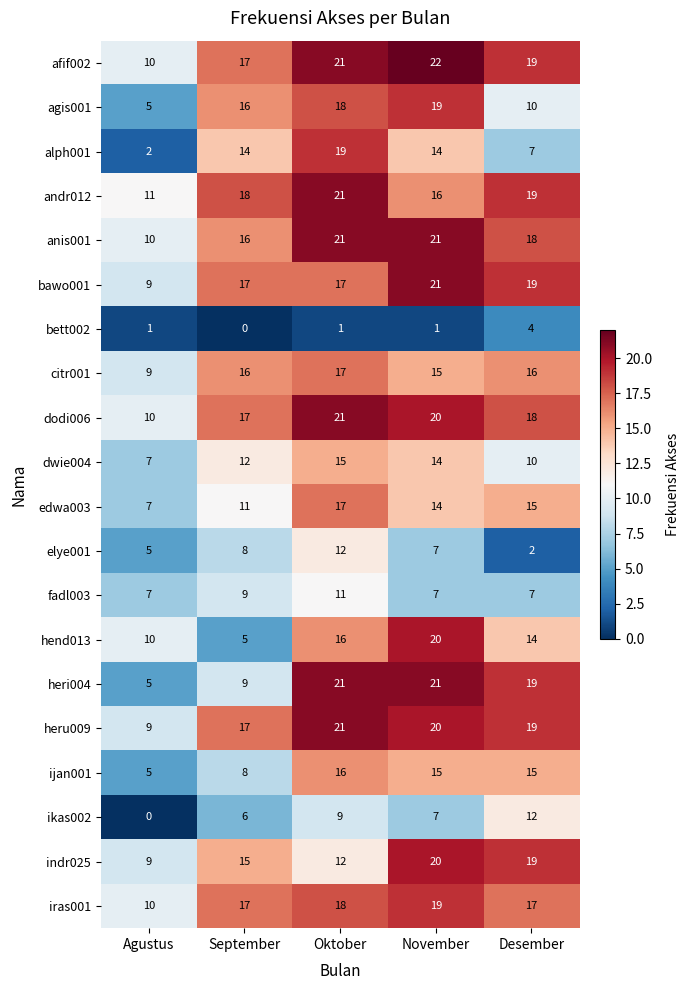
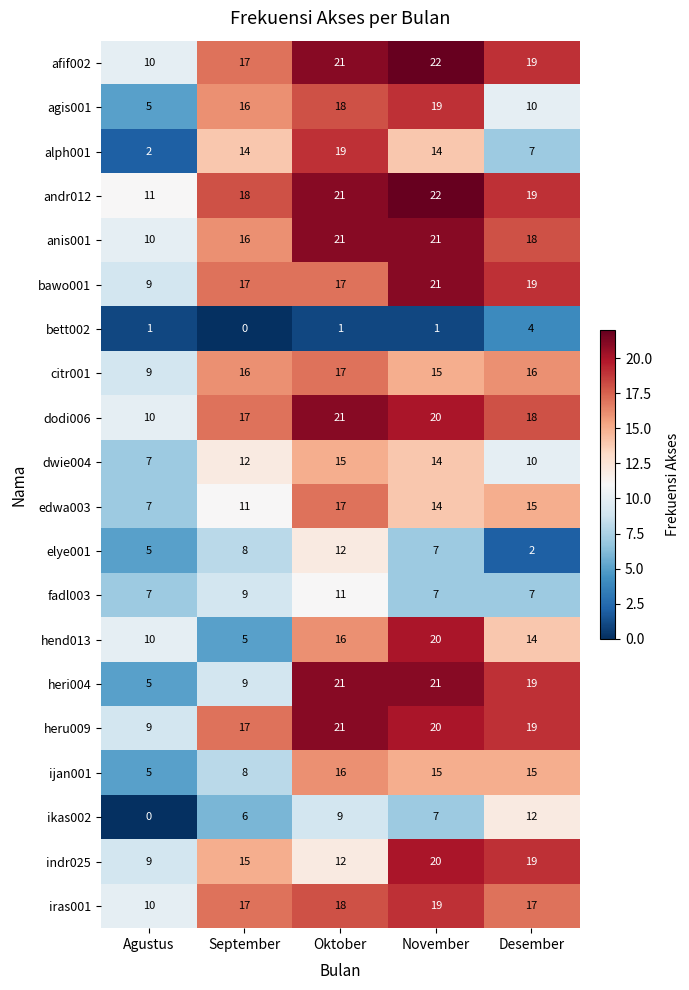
  {
    "afif002": {
      "Agustus": 10,
      "September": 17,
      "Oktober": 21,
      "November": 22,
      "Desember": 19
    },
    "agis001": {
      "Agustus": 5,
      "September": 16,
      "Oktober": 18,
      "November": 19,
      "Desember": 10
    },
    "alph001": {
      "Agustus": 2,
      "September": 14,
      "Oktober": 19,
      "November": 14,
      "Desember": 7
    },
    "andr012": {
      "Agustus": 11,
      "September": 18,
      "Oktober": 21,
-     "November": 16,
+     "November": 22,
      "Desember": 19
    },
    "anis001": {
      "Agustus": 10,
      "September": 16,
      "Oktober": 21,
      "November": 21,
      "Desember": 18
    },
    "bawo001": {
      "Agustus": 9,
      "September": 17,
      "Oktober": 17,
      "November": 21,
      "Desember": 19
    },
    "bett002": {
      "Agustus": 1,
      "September": 0,
      "Oktober": 1,
      "November": 1,
      "Desember": 4
    },
    "citr001": {
      "Agustus": 9,
      "September": 16,
      "Oktober": 17,
      "November": 15,
      "Desember": 16
    },
    "dodi006": {
      "Agustus": 10,
      "September": 17,
      "Oktober": 21,
      "November": 20,
      "Desember": 18
    },
    "dwie004": {
      "Agustus": 7,
      "September": 12,
      "Oktober": 15,
      "November": 14,
      "Desember": 10
    },
    "edwa003": {
      "Agustus": 7,
      "September": 11,
      "Oktober": 17,
      "November": 14,
      "Desember": 15
    },
    "elye001": {
      "Agustus": 5,
      "September": 8,
      "Oktober": 12,
      "November": 7,
      "Desember": 2
    },
    "fadl003": {
      "Agustus": 7,
      "September": 9,
      "Oktober": 11,
      "November": 7,
      "Desember": 7
    },
    "hend013": {
      "Agustus": 10,
      "September": 5,
      "Oktober": 16,
      "November": 20,
      "Desember": 14
    },
    "heri004": {
      "Agustus": 5,
      "September": 9,
      "Oktober": 21,
      "November": 21,
      "Desember": 19
    },
    "heru009": {
      "Agustus": 9,
      "September": 17,
      "Oktober": 21,
      "November": 20,
      "Desember": 19
    },
    "ijan001": {
      "Agustus": 5,
      "September": 8,
      "Oktober": 16,
      "November": 15,
      "Desember": 15
    },
    "ikas002": {
      "Agustus": 0,
      "September": 6,
      "Oktober": 9,
      "November": 7,
      "Desember": 12
    },
    "indr025": {
      "Agustus": 9,
      "September": 15,
      "Oktober": 12,
      "November": 20,
      "Desember": 19
    },
    "iras001": {
      "Agustus": 10,
      "September": 17,
      "Oktober": 18,
      "November": 19,
      "Desember": 17
    }
  }
